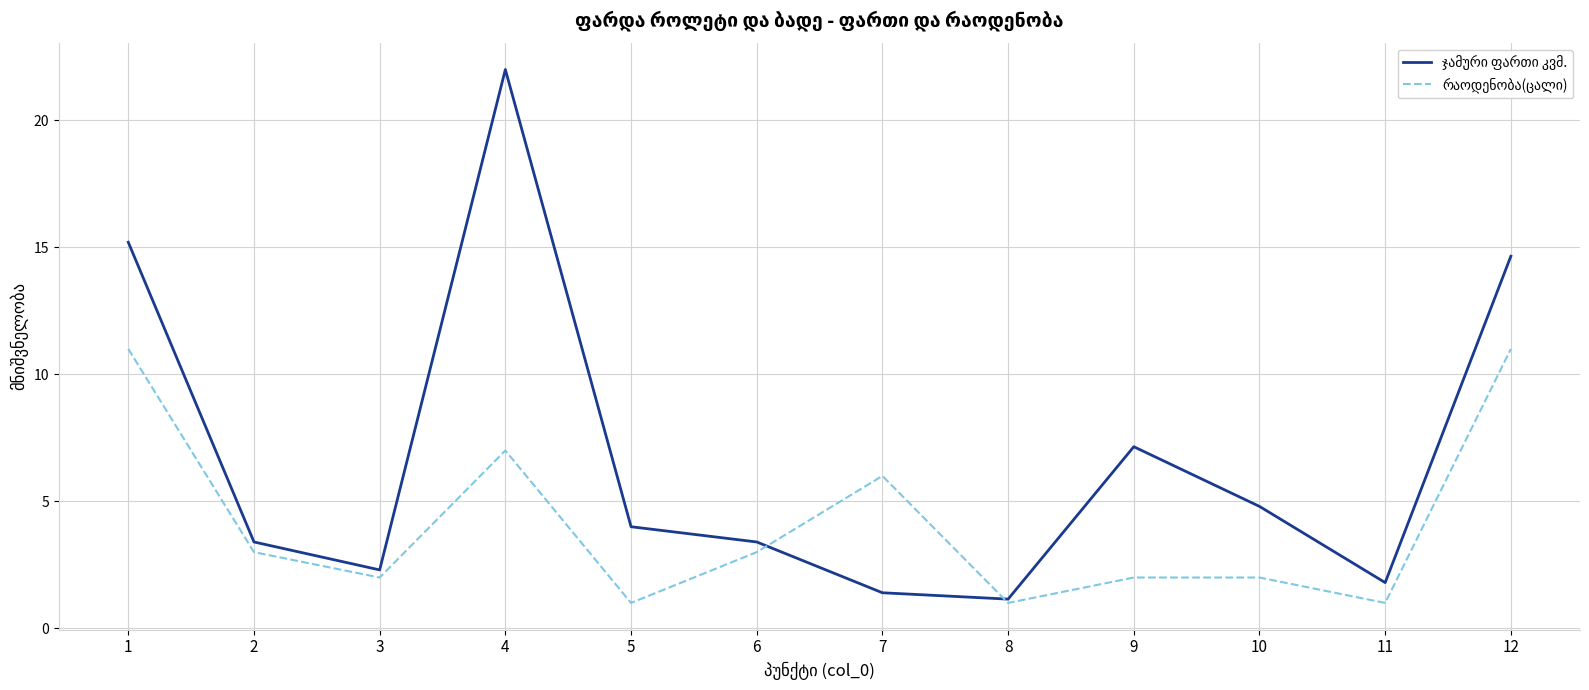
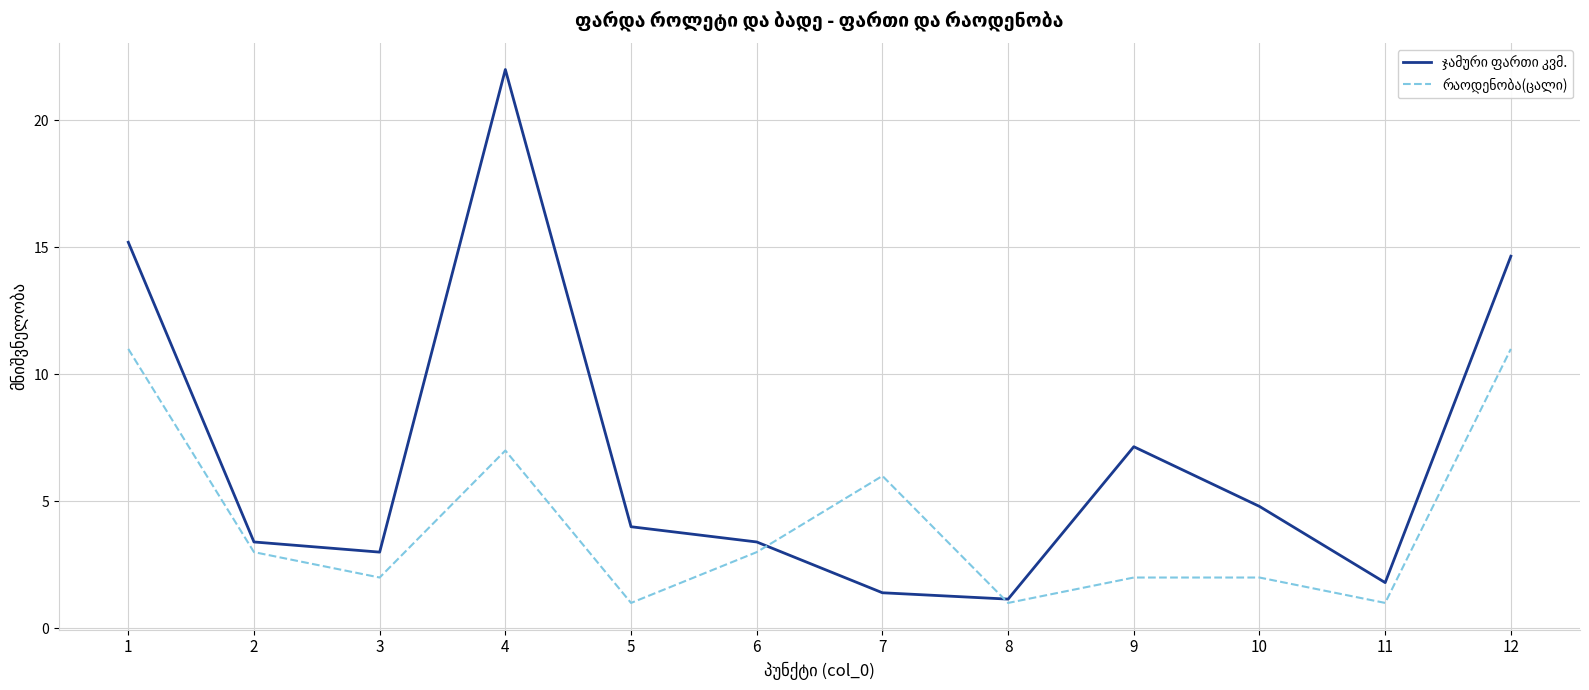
  {
    "ჯამური ფართი კვმ.": {
      "1": 15.2,
      "2": 3.4,
-     "3": 2.3,
+     "3": 3.0,
      "4": 22.0,
      "5": 4.0,
      "6": 3.4,
      "7": 1.4,
      "8": 1.2,
      "9": 7.2,
      "10": 4.8,
      "11": 1.8,
      "12": 14.7
    },
    "რაოდენობა(ცალი)": {
      "1": 11.0,
      "2": 3.0,
      "3": 2.0,
      "4": 7.0,
      "5": 1.0,
      "6": 3.0,
      "7": 6.0,
      "8": 1.0,
      "9": 2.0,
      "10": 2.0,
      "11": 1.0,
      "12": 11.0
    }
  }
